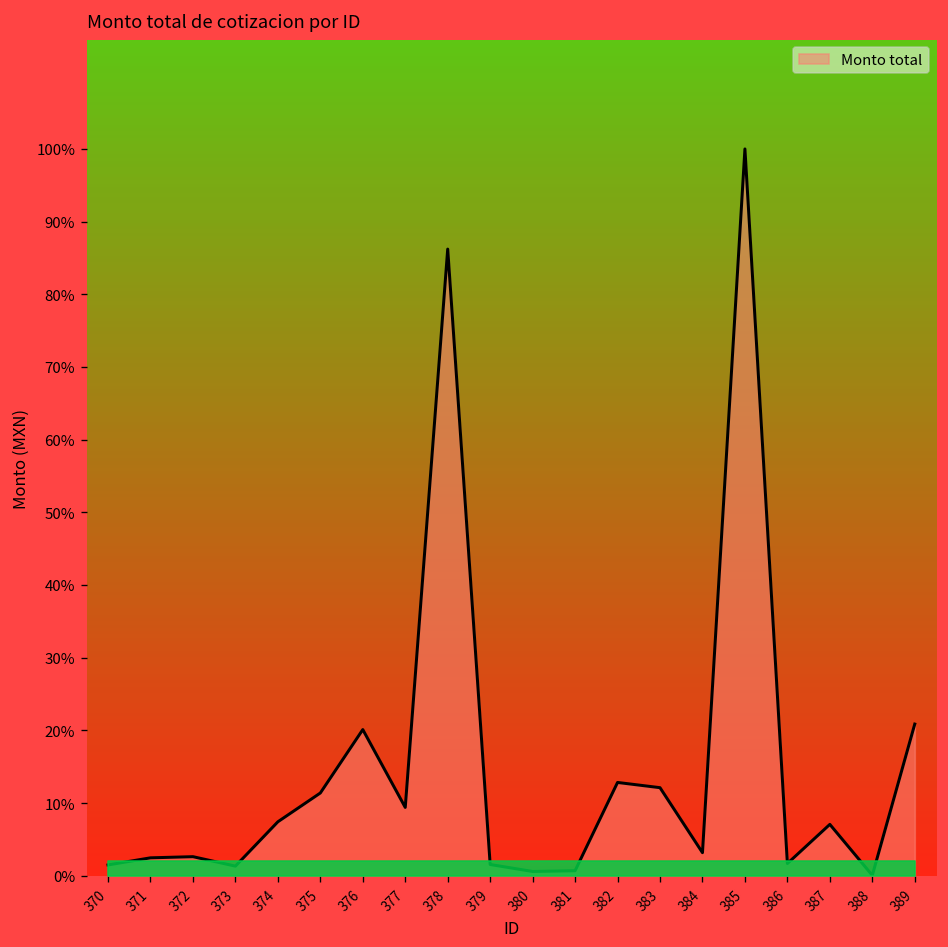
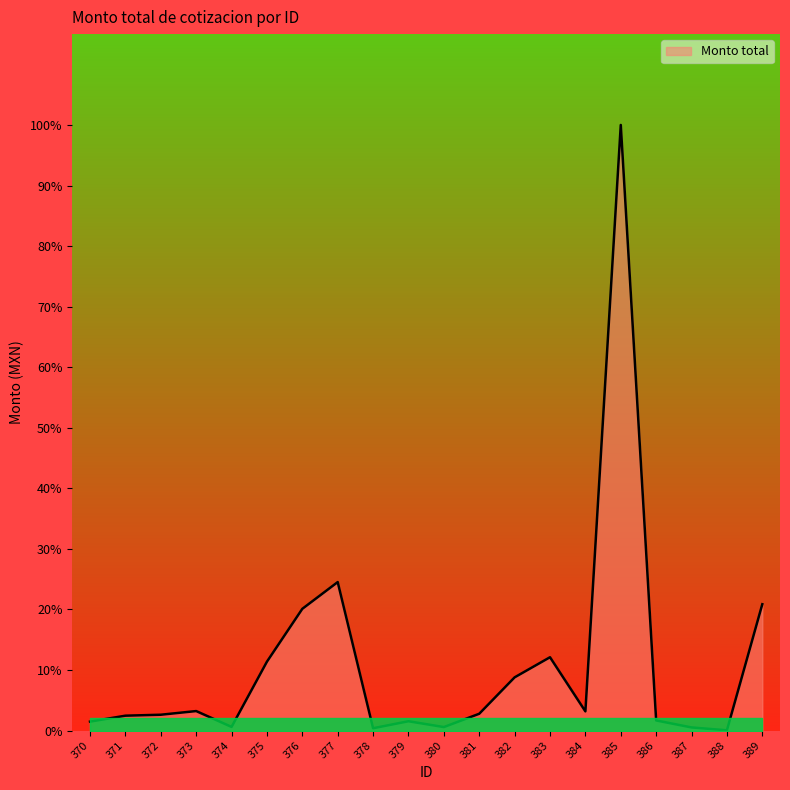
  {
    "Monto total": {
      "370": "1%",
      "371": "2%",
      "372": "3%",
-     "373": "1%",
-     "374": "7%",
+     "373": "3%",
+     "374": "1%",
      "375": "11%",
      "376": "20%",
-     "377": "9%",
-     "378": "86%",
+     "377": "25%",
+     "378": "0%",
      "379": "2%",
      "380": "1%",
-     "381": "1%",
-     "382": "13%",
+     "381": "3%",
+     "382": "9%",
      "383": "12%",
      "384": "3%",
      "385": "100%",
-     "387": "7%",
+     "387": "1%",
      "388": "0%",
      "389": "21%"
    }
  }
